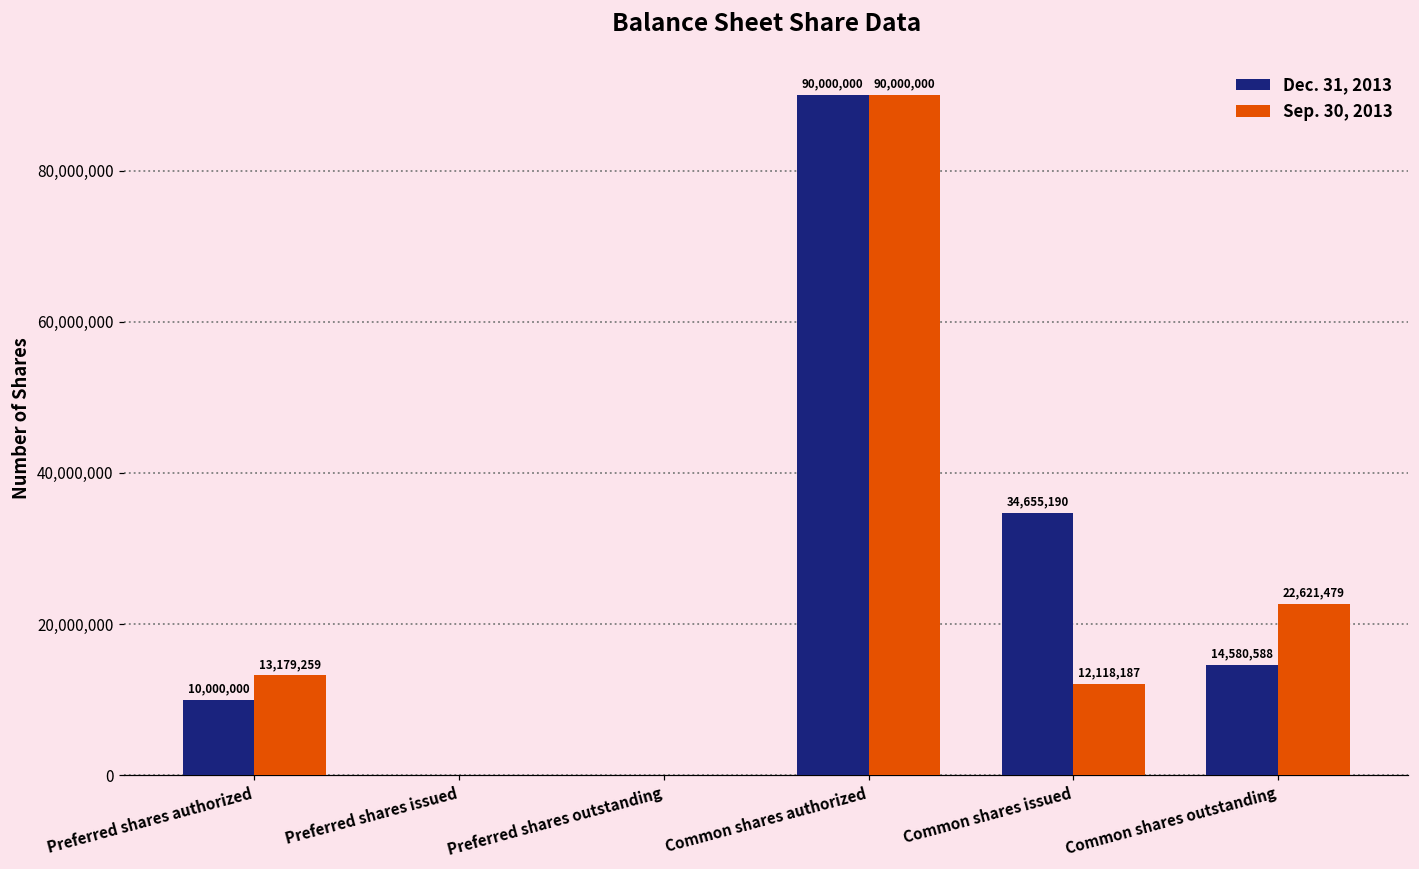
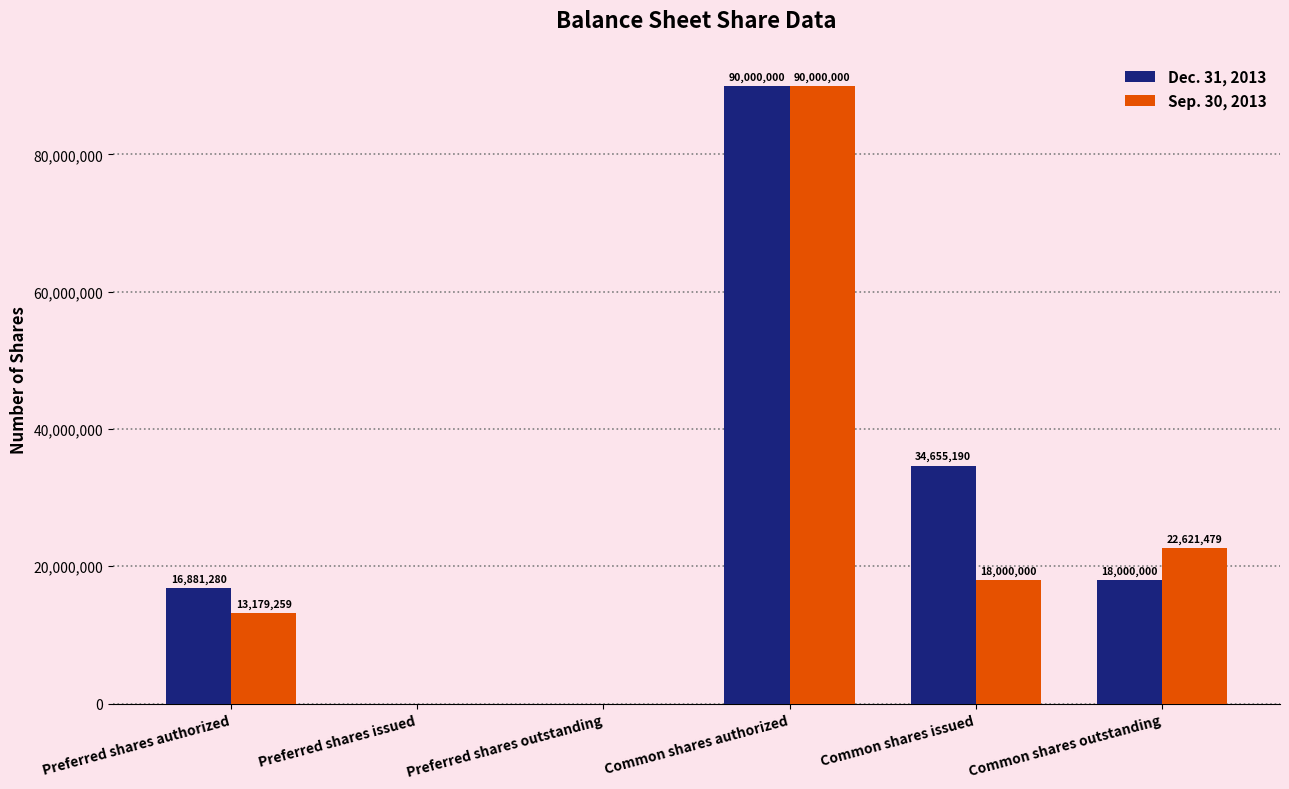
  {
    "Dec. 31, 2013": {
-     "Preferred shares authorized": "10,000,000",
+     "Preferred shares authorized": "16,881,280",
      "Common shares authorized": "90,000,000",
      "Common shares issued": "34,655,190",
-     "Common shares outstanding": "14,580,588"
+     "Common shares outstanding": "18,000,000"
    },
    "Sep. 30, 2013": {
      "Preferred shares authorized": "13,179,259",
      "Common shares authorized": "90,000,000",
-     "Common shares issued": "12,118,187",
+     "Common shares issued": "18,000,000",
      "Common shares outstanding": "22,621,479"
    }
  }
